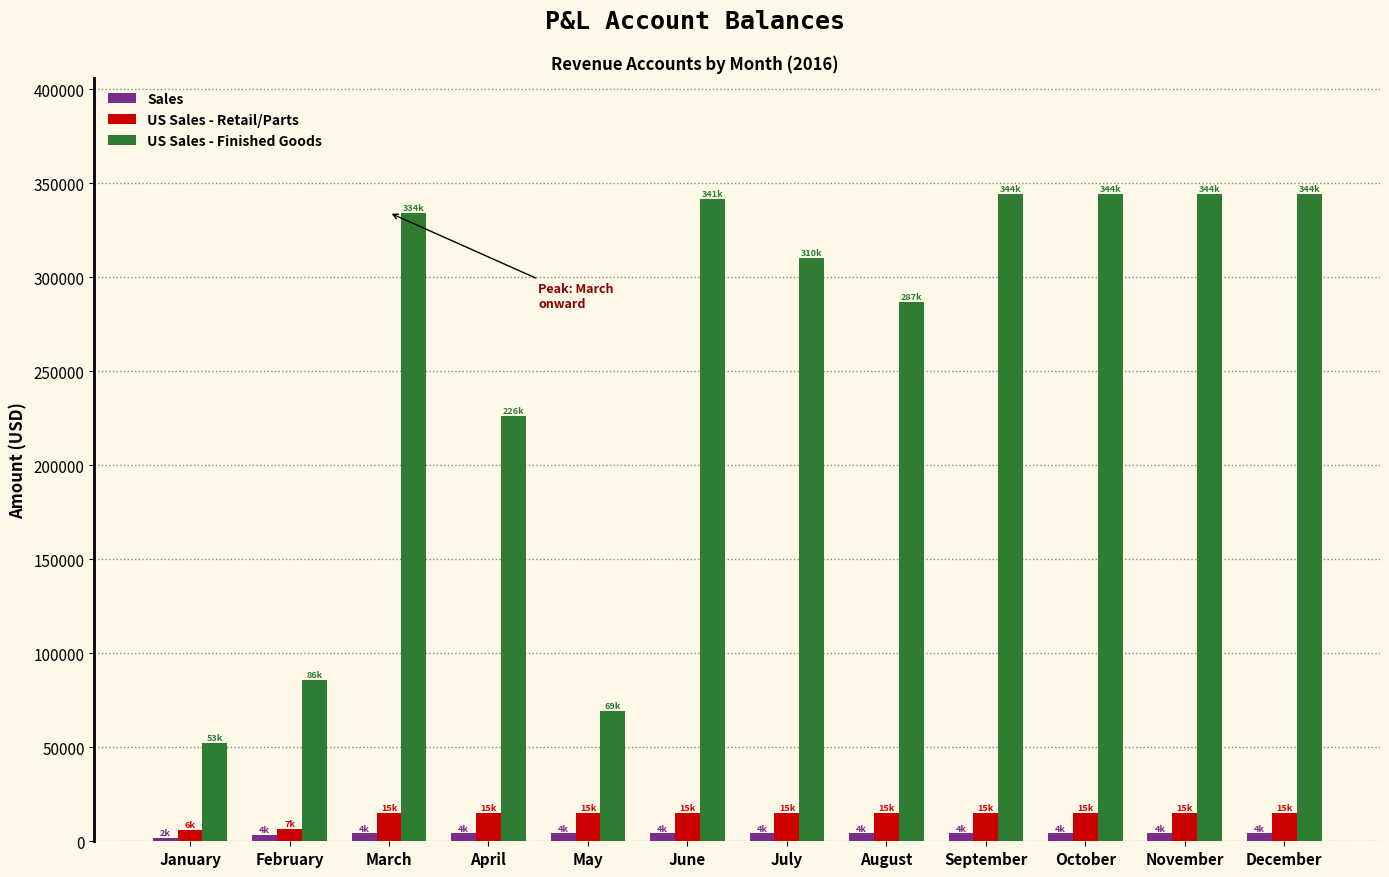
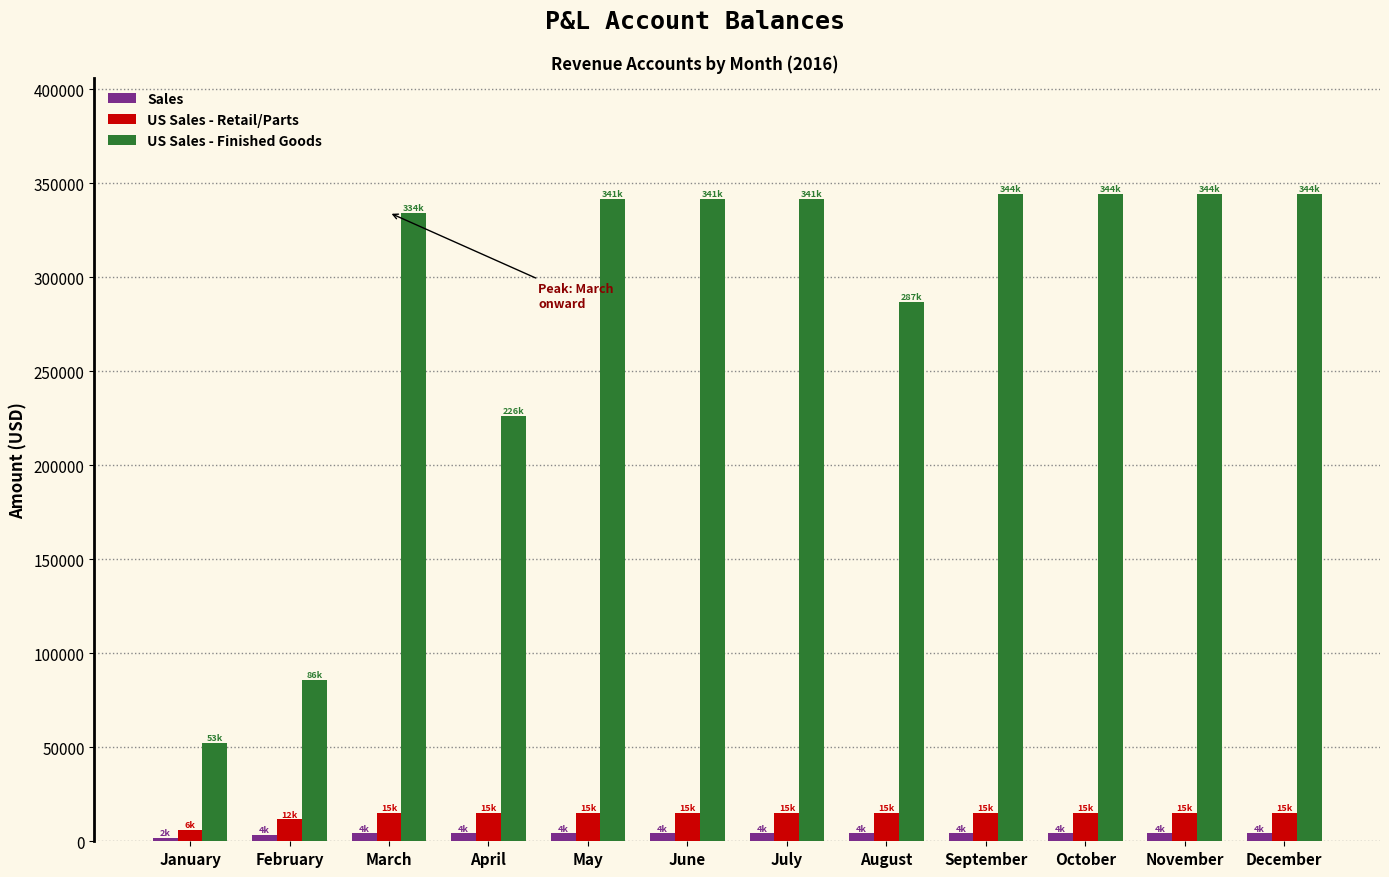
  {
    "Sales": {
      "January": "2k",
      "February": "4k",
      "March": "4k",
      "April": "4k",
      "May": "4k",
      "June": "4k",
      "July": "4k",
      "August": "4k",
      "September": "4k",
      "October": "4k",
      "November": "4k",
      "December": "4k"
    },
    "US Sales - Retail/Parts": {
      "January": "6k",
-     "February": "7k",
+     "February": "12k",
      "March": "15k",
      "April": "15k",
      "May": "15k",
      "June": "15k",
      "July": "15k",
      "August": "15k",
      "September": "15k",
      "October": "15k",
      "November": "15k",
      "December": "15k"
    },
    "US Sales - Finished Goods": {
      "January": "53k",
      "February": "86k",
      "March": "334k",
      "April": "226k",
-     "May": "69k",
+     "May": "341k",
      "June": "341k",
-     "July": "310k",
+     "July": "341k",
      "August": "287k",
      "September": "344k",
      "October": "344k",
      "November": "344k",
      "December": "344k"
    }
  }
